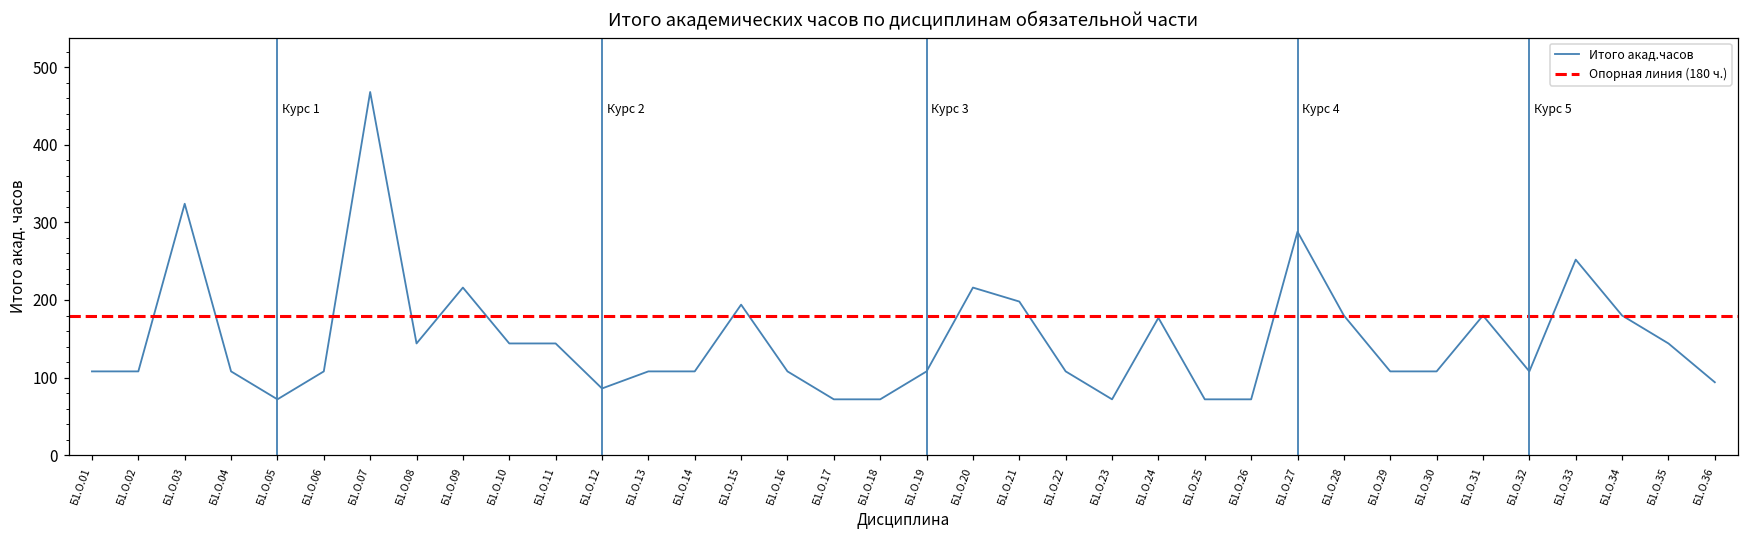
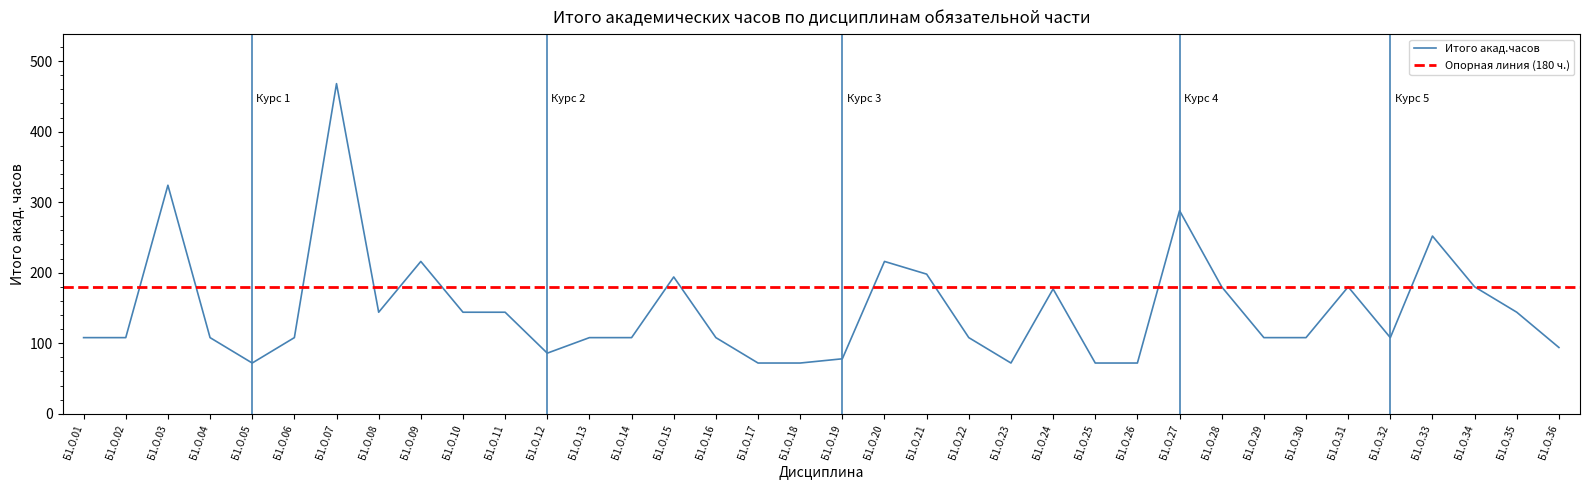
  {
    "Б1.О.01": 110,
    "Б1.О.02": 110,
    "Б1.О.03": 320,
    "Б1.О.04": 110,
    "Б1.О.05": 70,
    "Б1.О.06": 110,
    "Б1.О.07": 470,
    "Б1.О.08": 140,
    "Б1.О.09": 220,
    "Б1.О.10": 140,
    "Б1.О.11": 140,
    "Б1.О.12": 90,
    "Б1.О.13": 110,
    "Б1.О.14": 110,
    "Б1.О.15": 190,
    "Б1.О.16": 110,
    "Б1.О.17": 70,
    "Б1.О.18": 70,
-   "Б1.О.19": 110,
+   "Б1.О.19": 80,
    "Б1.О.20": 220,
    "Б1.О.21": 200,
    "Б1.О.22": 110,
    "Б1.О.23": 70,
    "Б1.О.24": 180,
    "Б1.О.25": 70,
    "Б1.О.26": 70,
    "Б1.О.27": 290,
    "Б1.О.28": 180,
    "Б1.О.29": 110,
    "Б1.О.30": 110,
    "Б1.О.31": 180,
    "Б1.О.32": 110,
    "Б1.О.33": 250,
    "Б1.О.34": 180,
    "Б1.О.35": 140,
    "Б1.О.36": 90
  }
